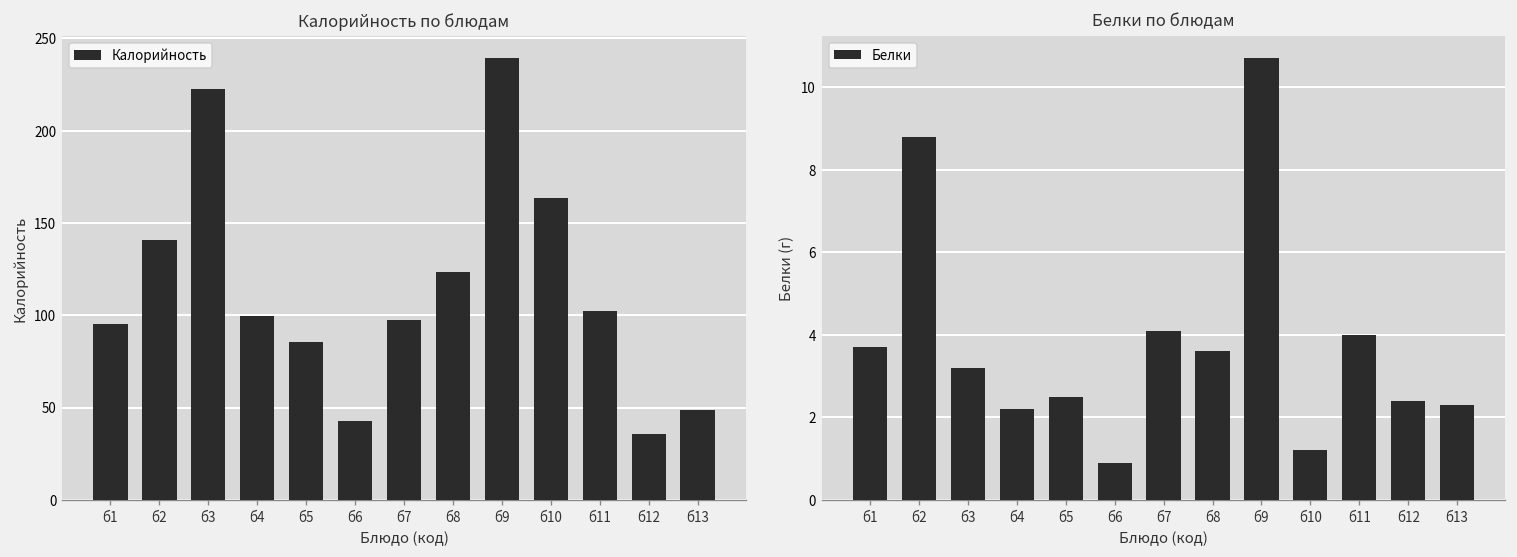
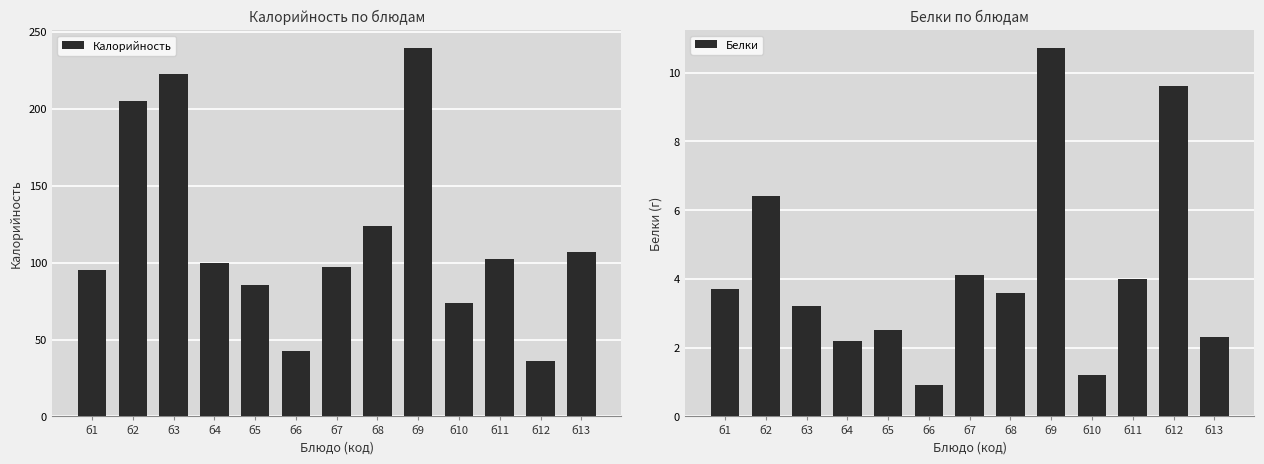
  {
    "Калорийность по блюдам": {
      "б1": 95,
-     "б2": 141,
+     "б2": 205,
      "б3": 223,
      "б4": 100,
      "б5": 86,
      "б6": 43,
      "б7": 97,
      "б8": 124,
      "б9": 239,
-     "б10": 164,
+     "б10": 74,
      "б11": 102,
      "б12": 36,
-     "б13": 49
+     "б13": 107
    },
    "Белки по блюдам": {
      "б1": 3.7,
-     "б2": 8.8,
+     "б2": 6.4,
      "б3": 3.2,
      "б4": 2.2,
      "б5": 2.5,
      "б6": 0.9,
      "б7": 4.1,
      "б8": 3.6,
      "б9": 10.7,
      "б10": 1.2,
      "б11": 4.0,
-     "б12": 2.4,
+     "б12": 9.6,
      "б13": 2.3
    }
  }
